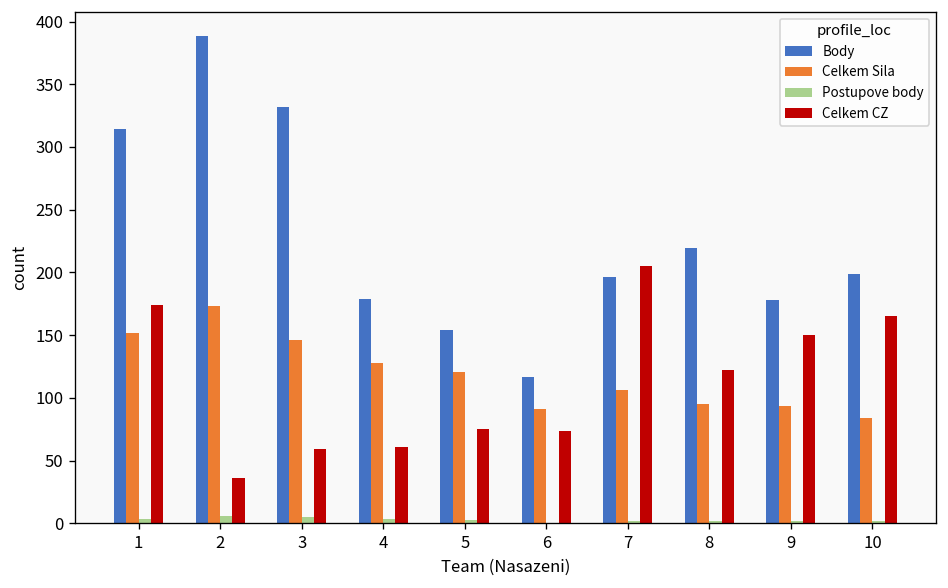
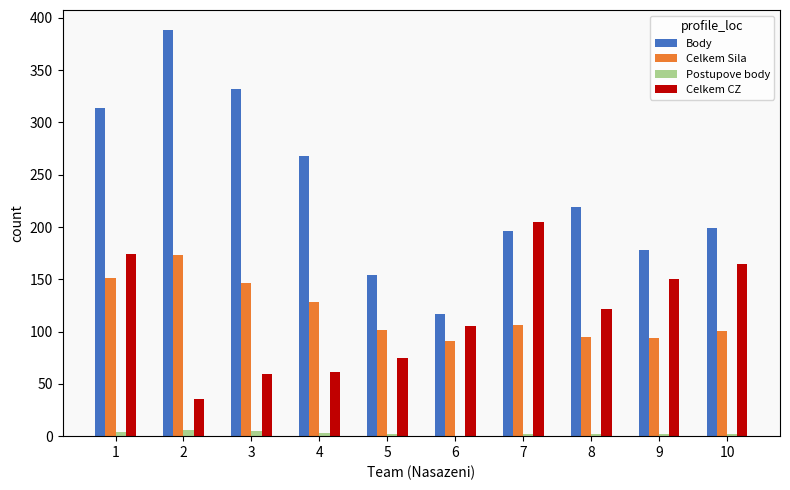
  {
    "Body": {
      "1": 314,
      "2": 388,
      "3": 332,
-     "4": 179,
+     "4": 268,
      "5": 154,
      "6": 117,
      "7": 196,
      "8": 220,
      "9": 178,
      "10": 199
    },
    "Celkem Sila": {
      "1": 152,
      "2": 173,
      "3": 146,
      "4": 128,
-     "5": 121,
+     "5": 102,
      "6": 91,
      "7": 106,
      "8": 95,
      "9": 94,
-     "10": 84
+     "10": 100
    },
    "Postupove body": {
      "1": 4,
      "2": 6,
      "3": 5,
      "4": 4,
      "5": 3
    },
    "Celkem CZ": {
      "1": 174,
      "2": 36,
      "3": 59,
      "4": 61,
      "5": 75,
-     "6": 74,
+     "6": 105,
      "7": 205,
      "8": 122,
      "9": 150,
      "10": 165
    }
  }
